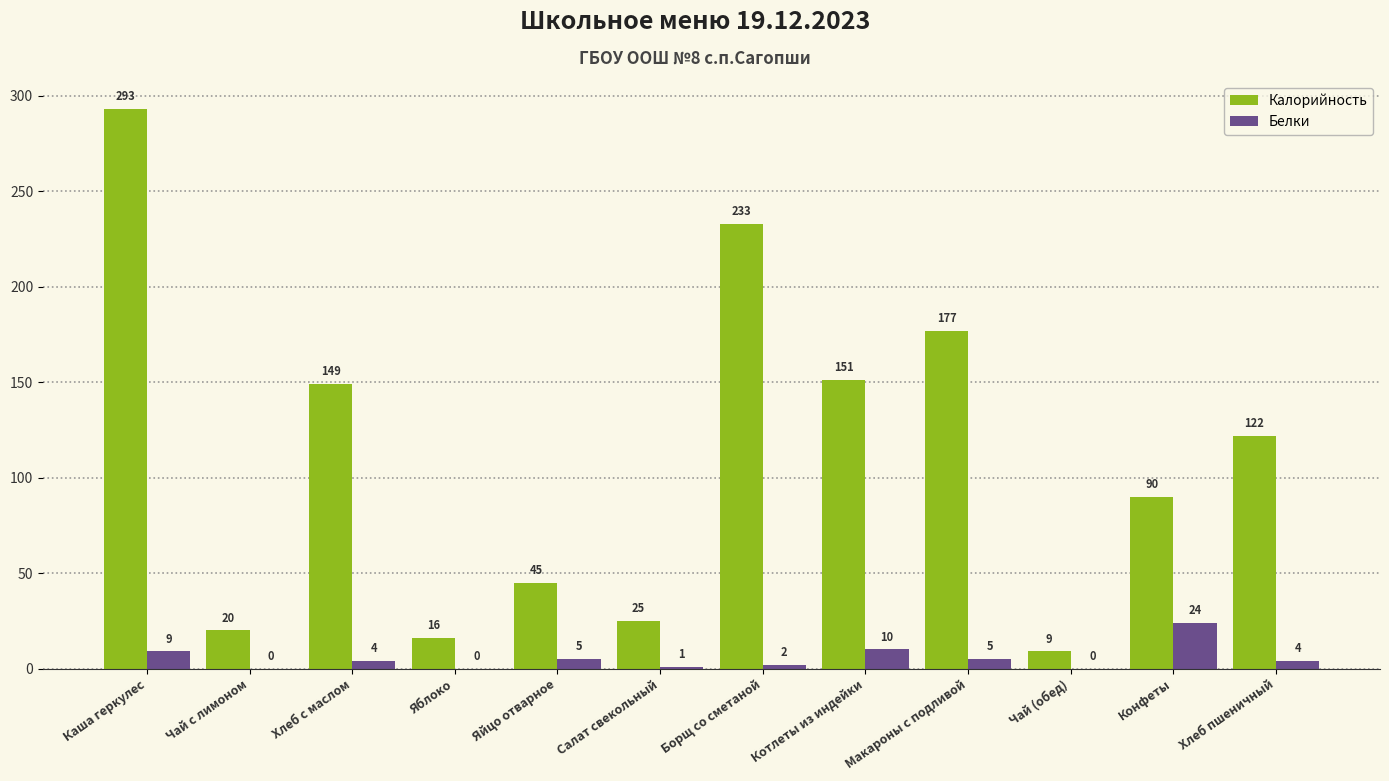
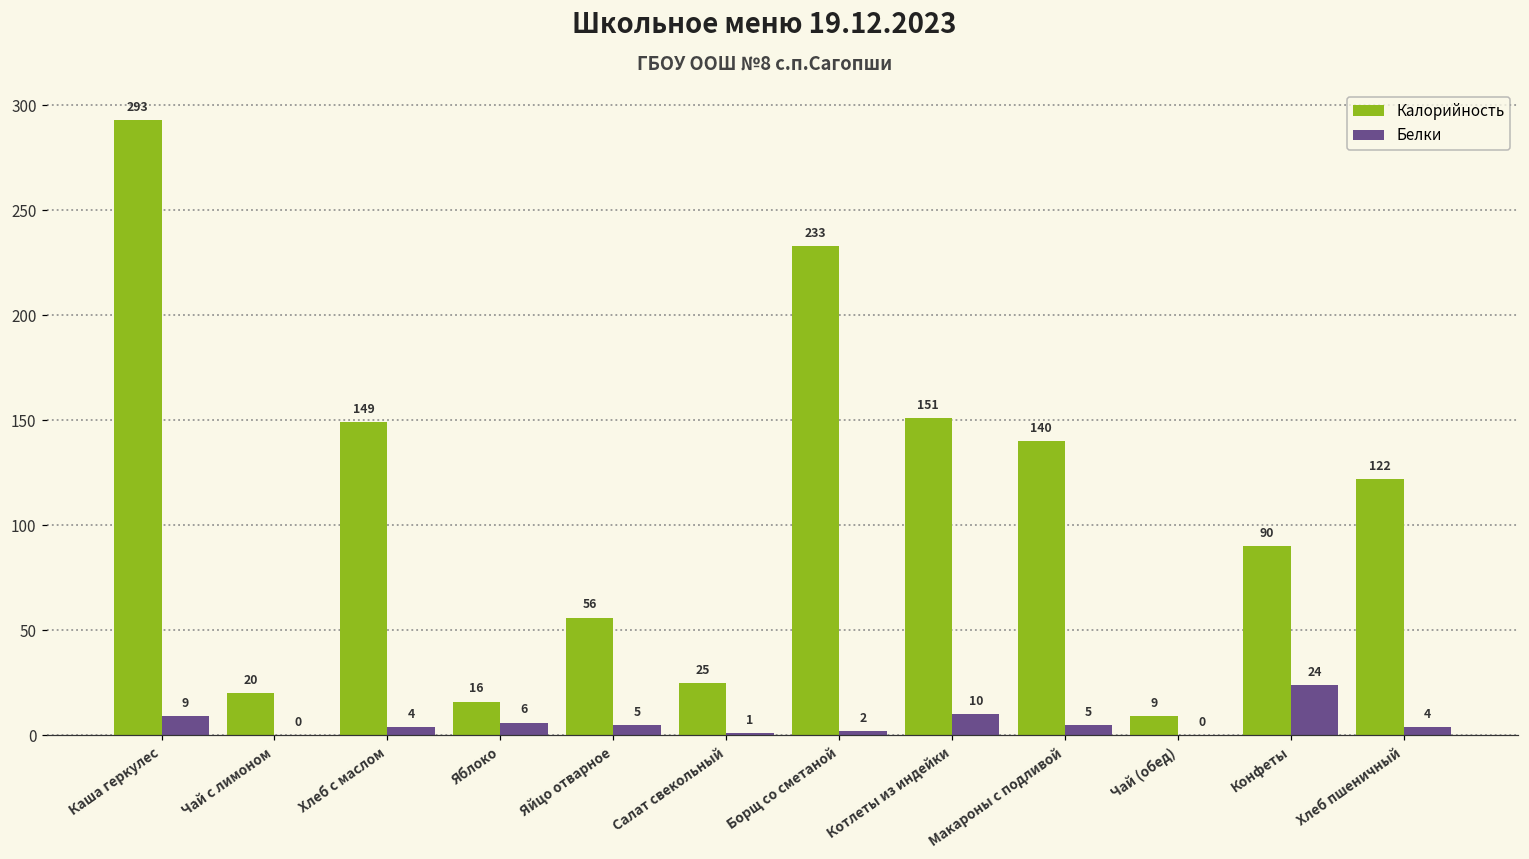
  {
    "Калорийность": {
      "Каша геркулес": 293,
      "Чай с лимоном": 20,
      "Хлеб с маслом": 149,
      "Яблоко": 16,
-     "Яйцо отварное": 45,
+     "Яйцо отварное": 56,
      "Салат свекольный": 25,
      "Борщ со сметаной": 233,
      "Котлеты из индейки": 151,
-     "Макароны с подливой": 177,
+     "Макароны с подливой": 140,
      "Чай (обед)": 9,
      "Конфеты": 90,
      "Хлеб пшеничный": 122
    },
    "Белки": {
      "Каша геркулес": 9,
      "Чай с лимоном": 0,
      "Хлеб с маслом": 4,
-     "Яблоко": 0,
+     "Яблоко": 6,
      "Яйцо отварное": 5,
      "Салат свекольный": 1,
      "Борщ со сметаной": 2,
      "Котлеты из индейки": 10,
      "Макароны с подливой": 5,
      "Чай (обед)": 0,
      "Конфеты": 24,
      "Хлеб пшеничный": 4
    }
  }
